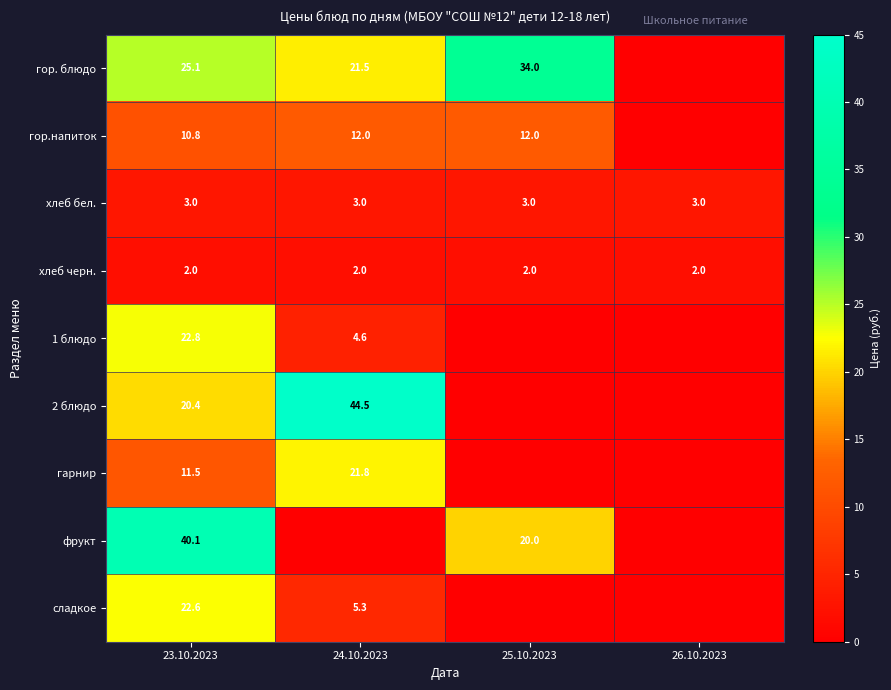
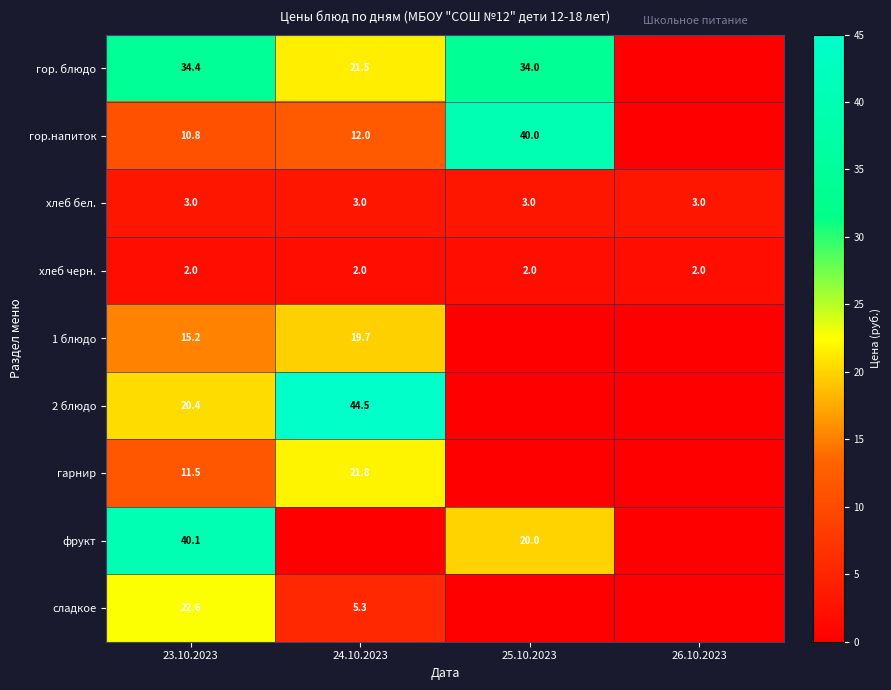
  {
    "гор. блюдо": {
-     "23.10.2023": 25.1,
+     "23.10.2023": 34.4,
      "24.10.2023": 21.5,
      "25.10.2023": 34.0
    },
    "гор.напиток": {
      "23.10.2023": 10.8,
      "24.10.2023": 12.0,
-     "25.10.2023": 12.0
+     "25.10.2023": 40.0
    },
    "хлеб бел.": {
      "23.10.2023": 3.0,
      "24.10.2023": 3.0,
      "25.10.2023": 3.0,
      "26.10.2023": 3.0
    },
    "хлеб черн.": {
      "23.10.2023": 2.0,
      "24.10.2023": 2.0,
      "25.10.2023": 2.0,
      "26.10.2023": 2.0
    },
    "1 блюдо": {
-     "23.10.2023": 22.8,
-     "24.10.2023": 4.6
+     "23.10.2023": 15.2,
+     "24.10.2023": 19.7
    },
    "2 блюдо": {
      "23.10.2023": 20.4,
      "24.10.2023": 44.5
    },
    "гарнир": {
      "23.10.2023": 11.5,
      "24.10.2023": 21.8
    },
    "фрукт": {
      "23.10.2023": 40.1,
      "25.10.2023": 20.0
    },
    "сладкое": {
      "23.10.2023": 22.6,
      "24.10.2023": 5.3
    }
  }
